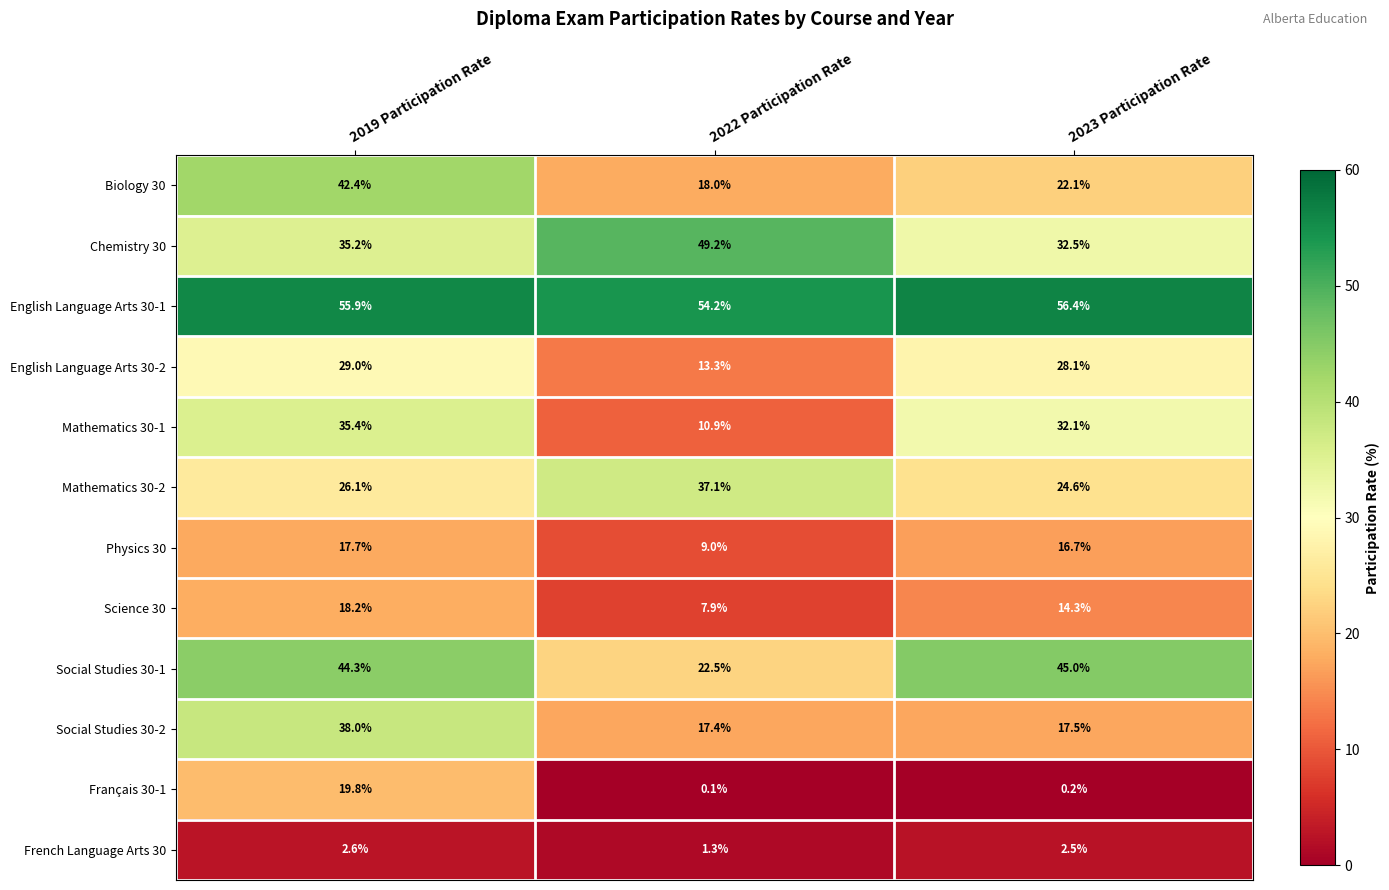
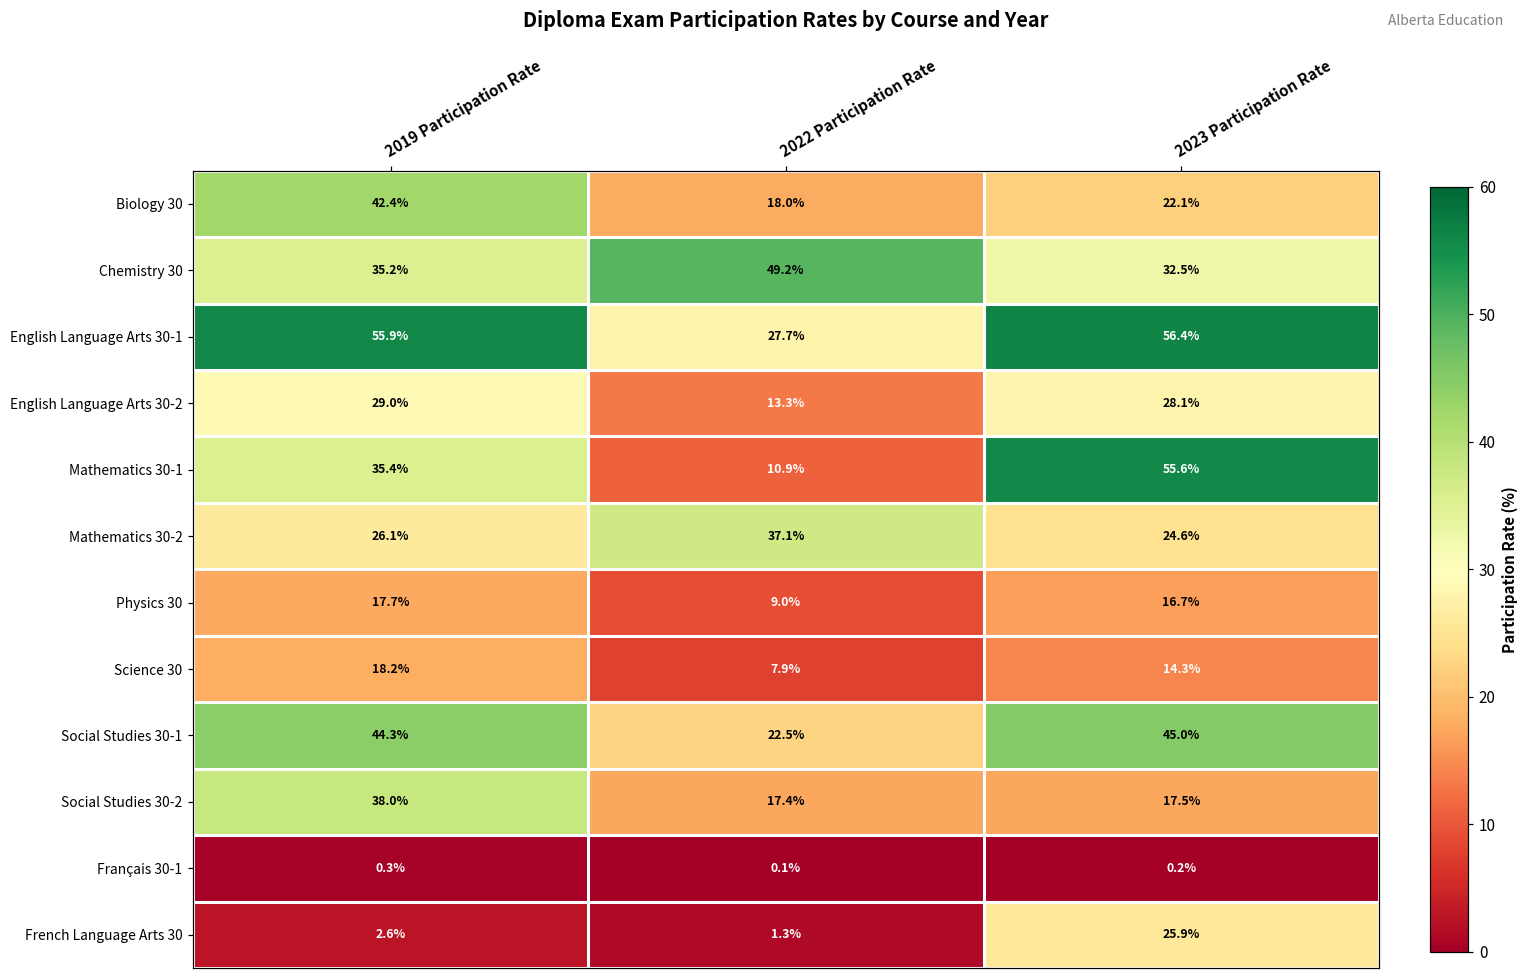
  {
    "Biology 30": {
      "2019 Participation Rate": "42.4%",
      "2022 Participation Rate": "18.0%",
      "2023 Participation Rate": "22.1%"
    },
    "Chemistry 30": {
      "2019 Participation Rate": "35.2%",
      "2022 Participation Rate": "49.2%",
      "2023 Participation Rate": "32.5%"
    },
    "English Language Arts 30-1": {
      "2019 Participation Rate": "55.9%",
-     "2022 Participation Rate": "54.2%",
+     "2022 Participation Rate": "27.7%",
      "2023 Participation Rate": "56.4%"
    },
    "English Language Arts 30-2": {
      "2019 Participation Rate": "29.0%",
      "2022 Participation Rate": "13.3%",
      "2023 Participation Rate": "28.1%"
    },
    "Mathematics 30-1": {
      "2019 Participation Rate": "35.4%",
      "2022 Participation Rate": "10.9%",
-     "2023 Participation Rate": "32.1%"
+     "2023 Participation Rate": "55.6%"
    },
    "Mathematics 30-2": {
      "2019 Participation Rate": "26.1%",
      "2022 Participation Rate": "37.1%",
      "2023 Participation Rate": "24.6%"
    },
    "Physics 30": {
      "2019 Participation Rate": "17.7%",
      "2022 Participation Rate": "9.0%",
      "2023 Participation Rate": "16.7%"
    },
    "Science 30": {
      "2019 Participation Rate": "18.2%",
      "2022 Participation Rate": "7.9%",
      "2023 Participation Rate": "14.3%"
    },
    "Social Studies 30-1": {
      "2019 Participation Rate": "44.3%",
      "2022 Participation Rate": "22.5%",
      "2023 Participation Rate": "45.0%"
    },
    "Social Studies 30-2": {
      "2019 Participation Rate": "38.0%",
      "2022 Participation Rate": "17.4%",
      "2023 Participation Rate": "17.5%"
    },
    "Français 30-1": {
-     "2019 Participation Rate": "19.8%",
+     "2019 Participation Rate": "0.3%",
      "2022 Participation Rate": "0.1%",
      "2023 Participation Rate": "0.2%"
    },
    "French Language Arts 30": {
      "2019 Participation Rate": "2.6%",
      "2022 Participation Rate": "1.3%",
-     "2023 Participation Rate": "2.5%"
+     "2023 Participation Rate": "25.9%"
    }
  }
